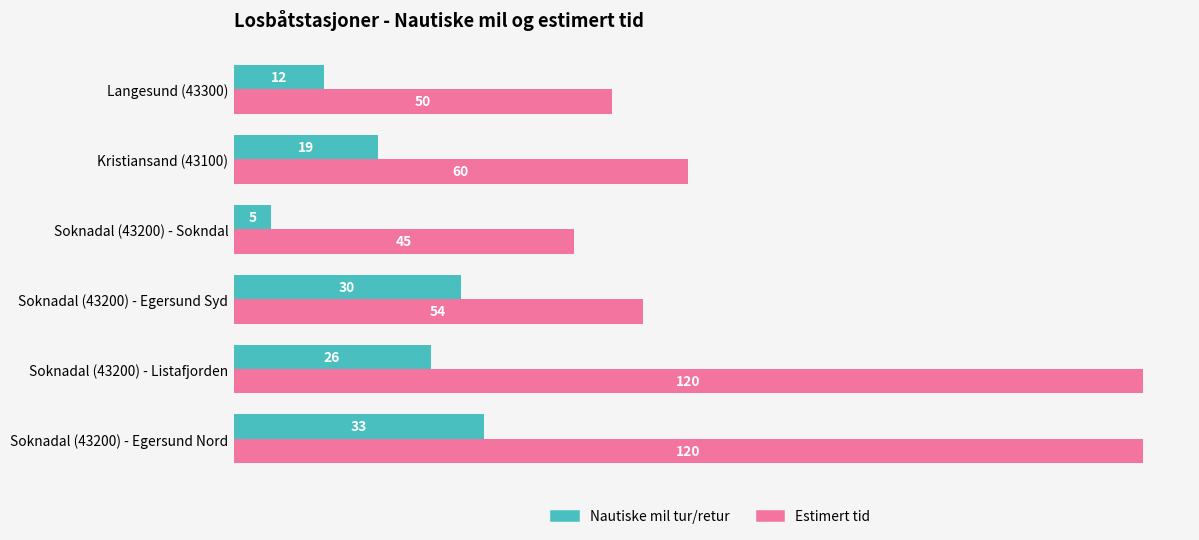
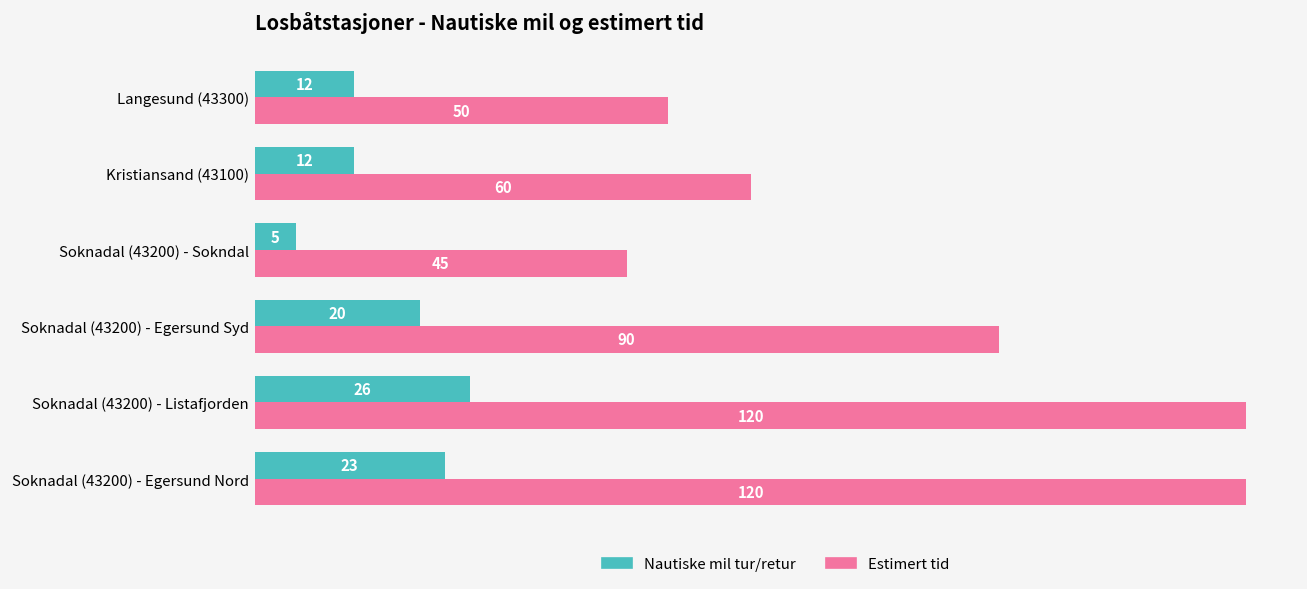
  {
    "Nautiske mil tur/retur": {
      "Langesund (43300)": 12,
-     "Kristiansand (43100)": 19,
+     "Kristiansand (43100)": 12,
      "Soknadal (43200) - Sokndal": 5,
-     "Soknadal (43200) - Egersund Syd": 30,
+     "Soknadal (43200) - Egersund Syd": 20,
      "Soknadal (43200) - Listafjorden": 26,
-     "Soknadal (43200) - Egersund Nord": 33
+     "Soknadal (43200) - Egersund Nord": 23
    },
    "Estimert tid": {
      "Langesund (43300)": 50,
      "Kristiansand (43100)": 60,
      "Soknadal (43200) - Sokndal": 45,
-     "Soknadal (43200) - Egersund Syd": 54,
+     "Soknadal (43200) - Egersund Syd": 90,
      "Soknadal (43200) - Listafjorden": 120,
      "Soknadal (43200) - Egersund Nord": 120
    }
  }
